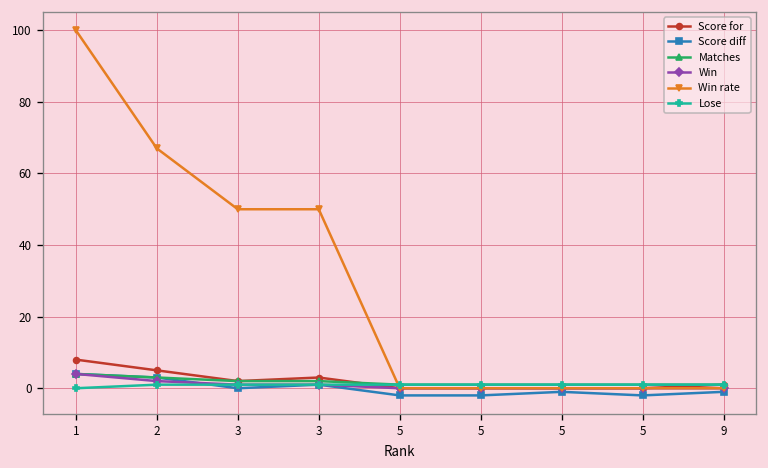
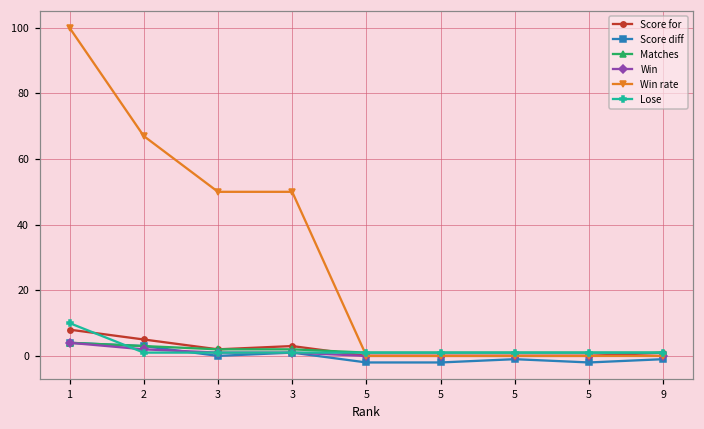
  {
    "Score for": {
      "1": 8,
      "2": 5
    },
    "Score diff": {
      "9": -1
    },
    "Win": {
      "2": 2
    },
    "Win rate": {
      "1": 100,
      "2": 67
    },
    "Lose": {
-     "1": 0,
+     "1": 10,
      "2": 1
    }
  }
